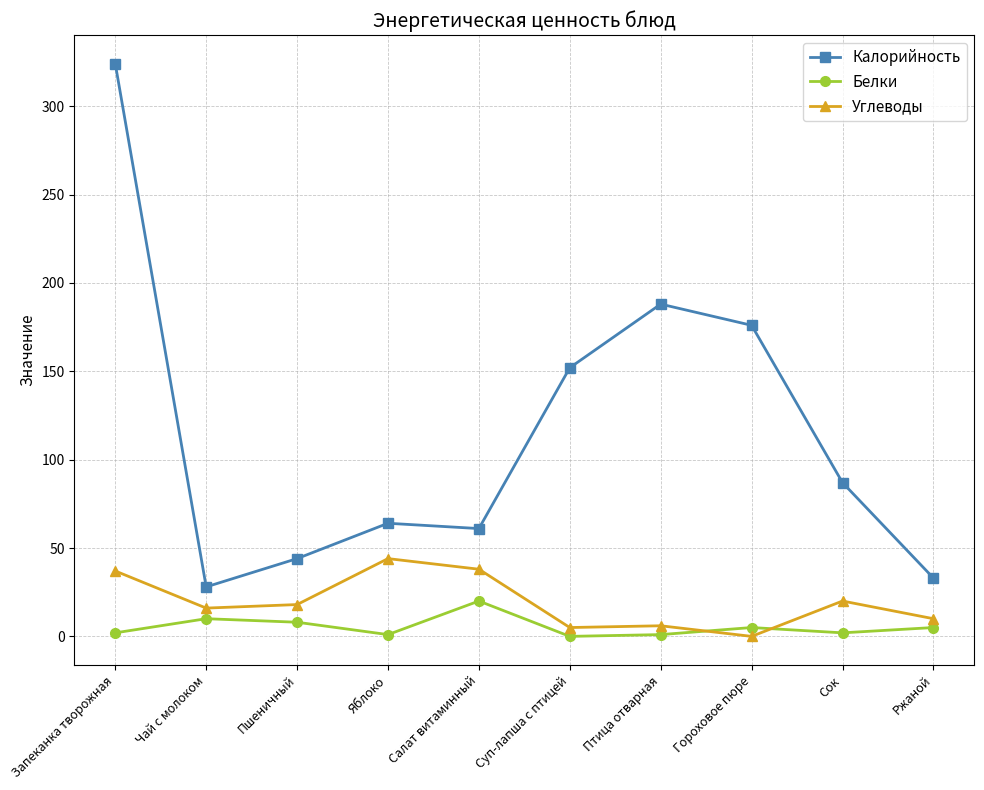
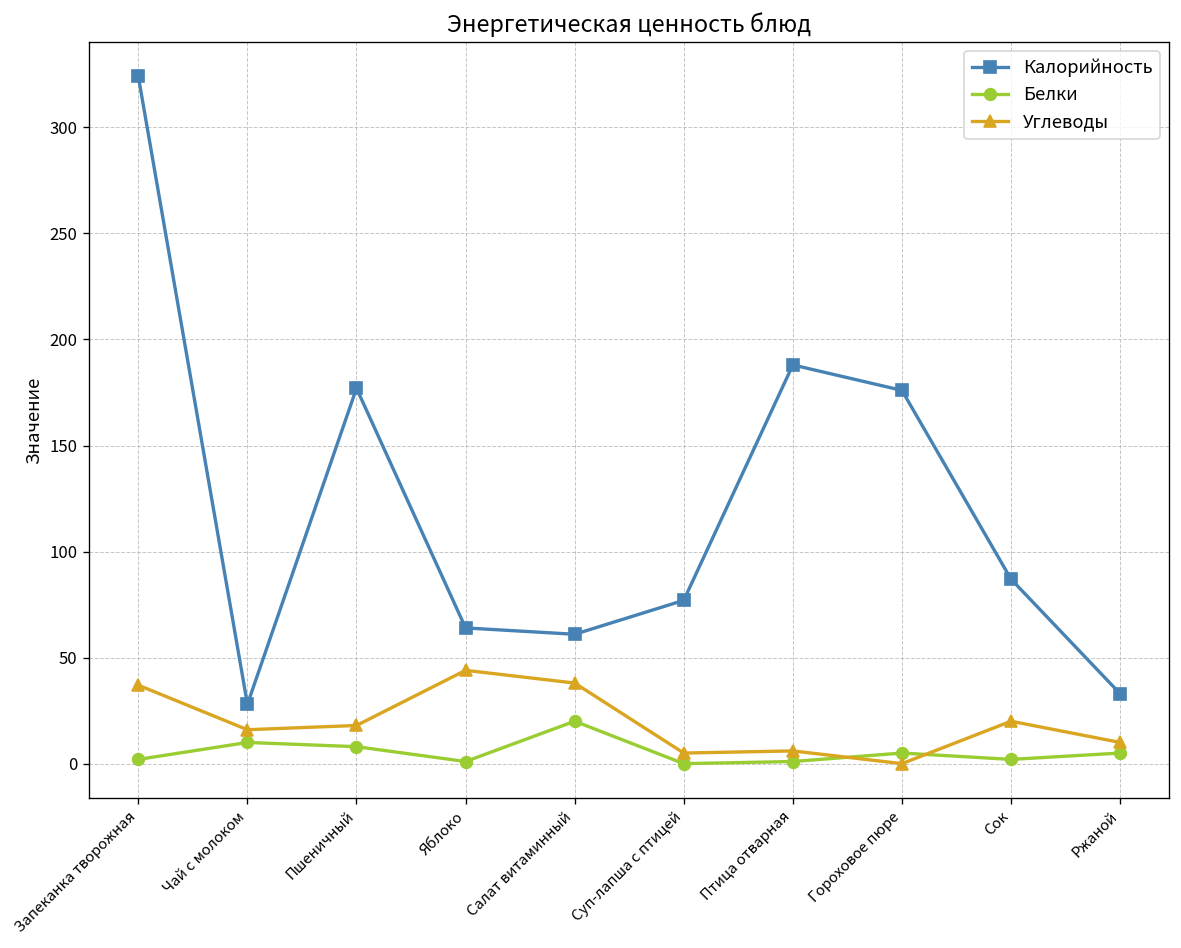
  {
    "Калорийность": {
      "Запеканка творожная": 324,
      "Чай с молоком": 28,
-     "Пшеничный": 44,
+     "Пшеничный": 177,
      "Яблоко": 64,
      "Салат витаминный": 61,
-     "Суп-лапша с птицей": 152,
+     "Суп-лапша с птицей": 77,
      "Птица отварная": 188,
      "Гороховое пюре": 176,
      "Сок": 87,
      "Ржаной": 33
    },
    "Белки": {
      "Запеканка творожная": 2,
      "Чай с молоком": 10,
      "Пшеничный": 8,
      "Яблоко": 1,
      "Салат витаминный": 20,
      "Суп-лапша с птицей": 0,
      "Птица отварная": 1,
      "Гороховое пюре": 5,
      "Сок": 2,
      "Ржаной": 5
    },
    "Углеводы": {
      "Запеканка творожная": 37,
      "Чай с молоком": 16,
      "Пшеничный": 18,
      "Яблоко": 44,
      "Салат витаминный": 38,
      "Суп-лапша с птицей": 5,
      "Птица отварная": 6,
      "Гороховое пюре": 0,
      "Сок": 20,
      "Ржаной": 10
    }
  }
